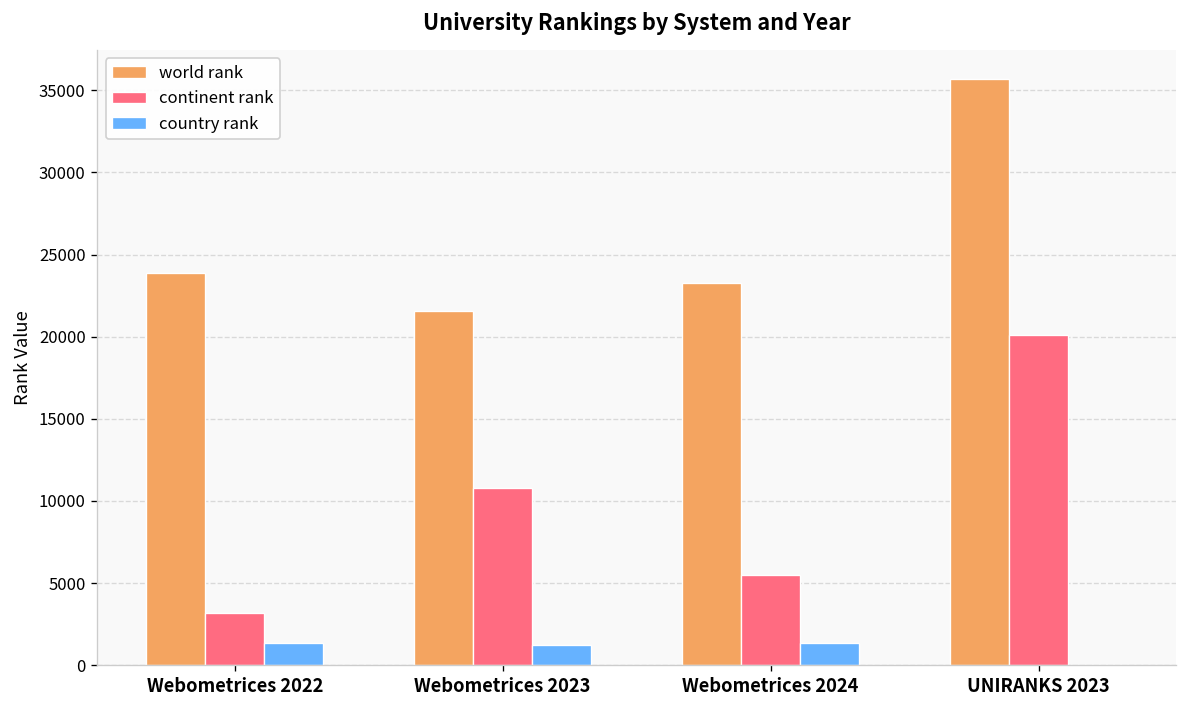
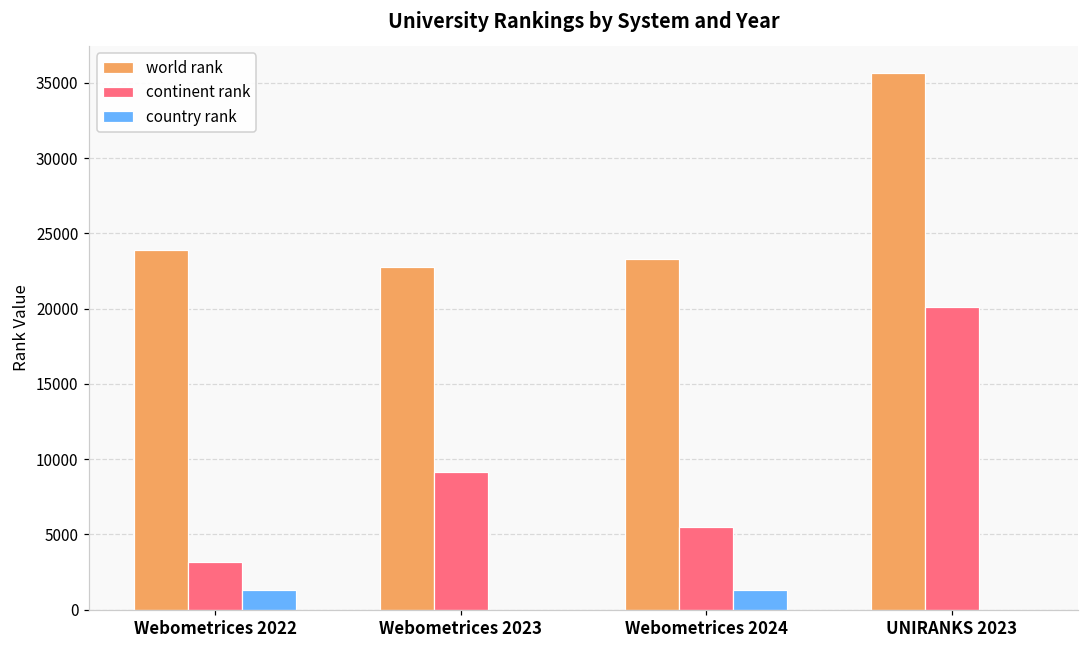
  {
    "world rank": {
      "Webometrices 2022": 23900,
-     "Webometrices 2023": 21500,
+     "Webometrices 2023": 22800,
      "Webometrices 2024": 23300,
      "UNIRANKS 2023": 35700
    },
    "continent rank": {
      "Webometrices 2022": 3200,
-     "Webometrices 2023": 10800,
+     "Webometrices 2023": 9100,
      "Webometrices 2024": 5500,
      "UNIRANKS 2023": 20100
    },
    "country rank": {
      "Webometrices 2022": 1300,
-     "Webometrices 2023": 1200,
+     "Webometrices 2023": 0,
      "Webometrices 2024": 1300
    }
  }
